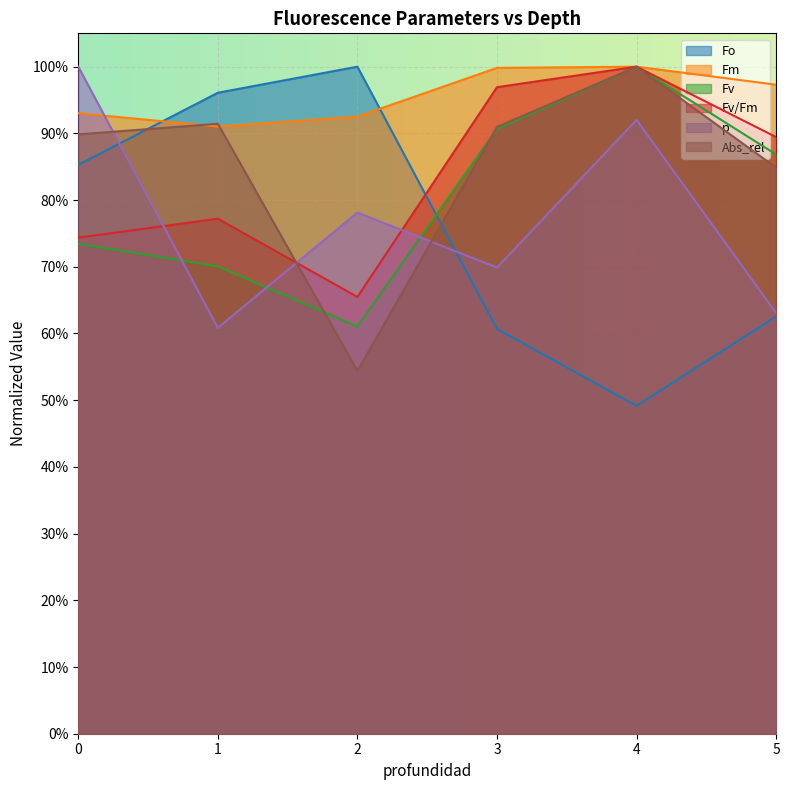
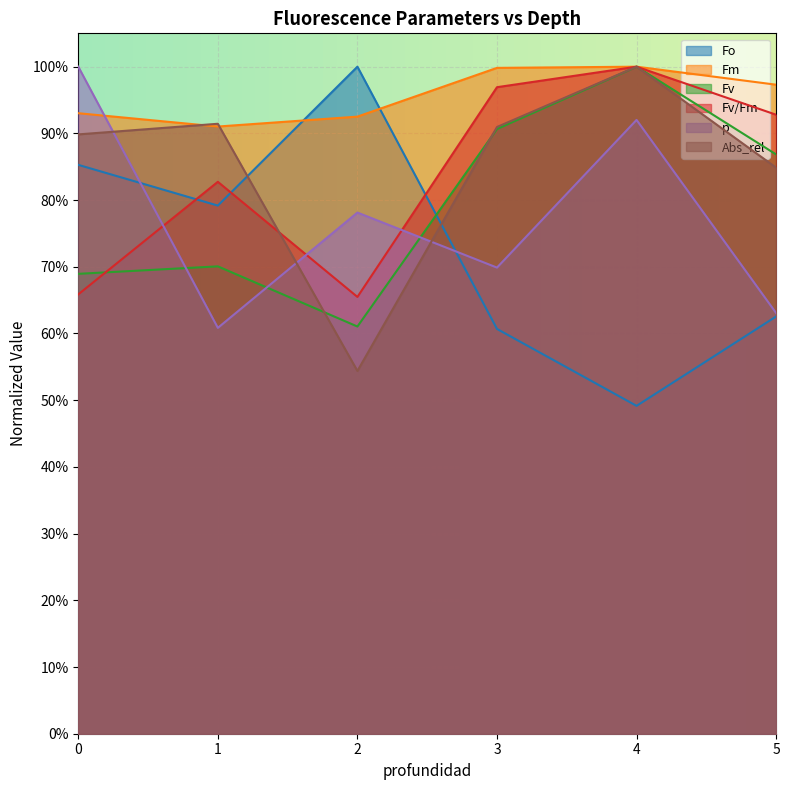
  {
    "Fo": {
      "0": "85%",
-     "1": "96%",
+     "1": "79%",
      "2": "100%",
      "3": "61%",
      "4": "49%",
      "5": "63%"
    },
    "Fm": {
      "0": "93%",
      "1": "91%",
      "2": "93%",
      "3": "100%",
      "5": "97%"
    },
    "Fv": {
-     "0": "73%",
+     "0": "69%",
      "1": "70%",
      "2": "61%",
      "5": "87%"
    },
    "Fv/Fm": {
-     "0": "74%",
-     "1": "77%",
+     "0": "66%",
+     "1": "83%",
      "2": "65%",
      "3": "97%",
-     "5": "89%"
+     "5": "93%"
    },
    "p": {
      "0": "100%",
      "1": "61%",
      "2": "78%",
      "3": "70%",
      "4": "92%",
      "5": "63%"
    },
    "Abs_rel": {
      "0": "90%",
      "1": "91%",
      "2": "54%",
      "5": "85%"
    }
  }
